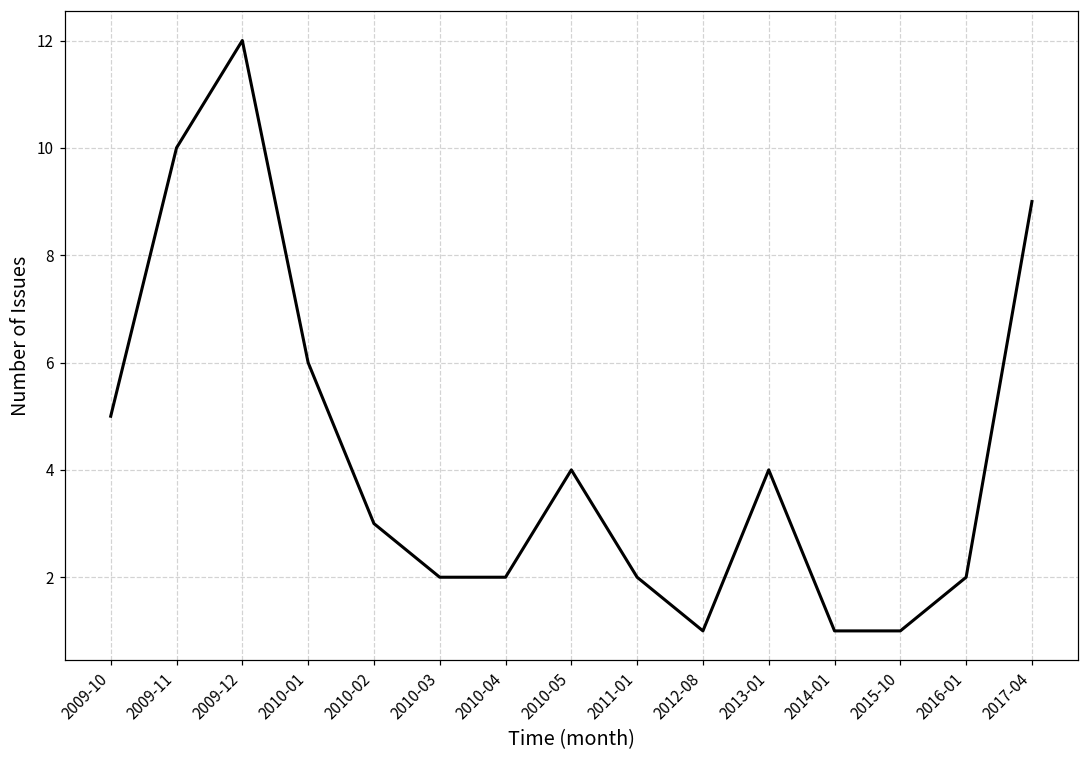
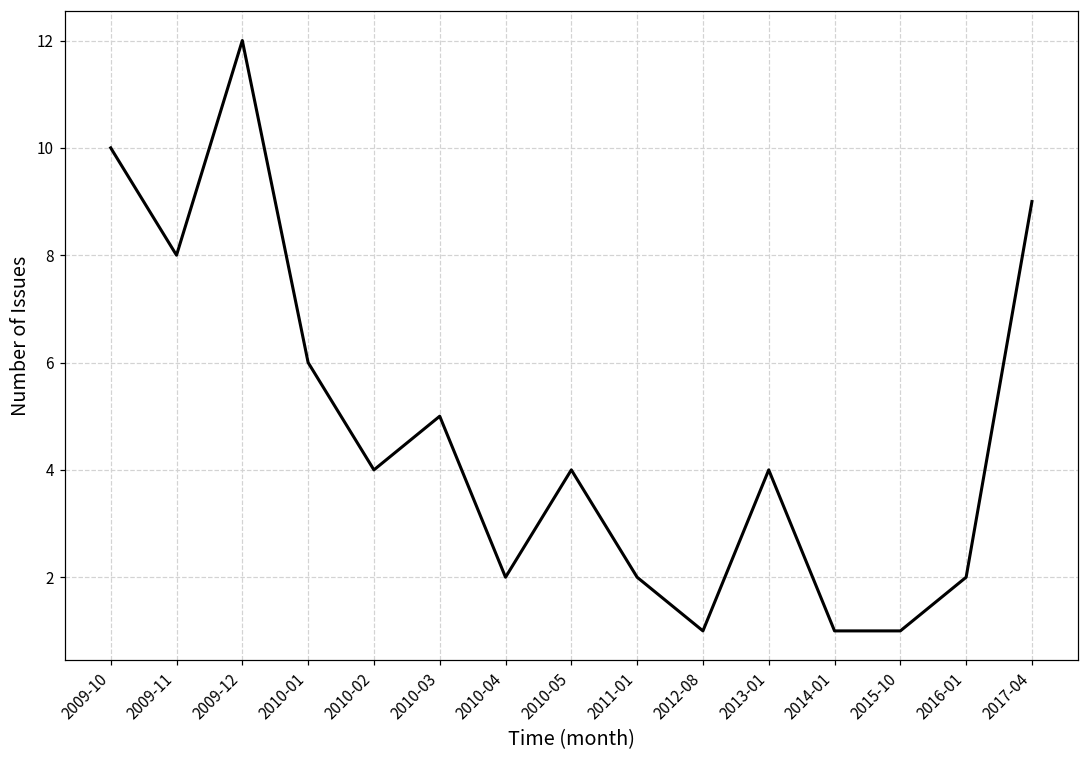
  {
-   "2009-10": 5,
-   "2009-11": 10,
+   "2009-10": 10,
+   "2009-11": 8,
    "2009-12": 12,
    "2010-01": 6,
-   "2010-02": 3,
-   "2010-03": 2,
+   "2010-02": 4,
+   "2010-03": 5,
    "2010-04": 2,
    "2010-05": 4,
    "2011-01": 2,
    "2012-08": 1,
    "2013-01": 4,
    "2014-01": 1,
    "2015-10": 1,
    "2016-01": 2,
    "2017-04": 9
  }
